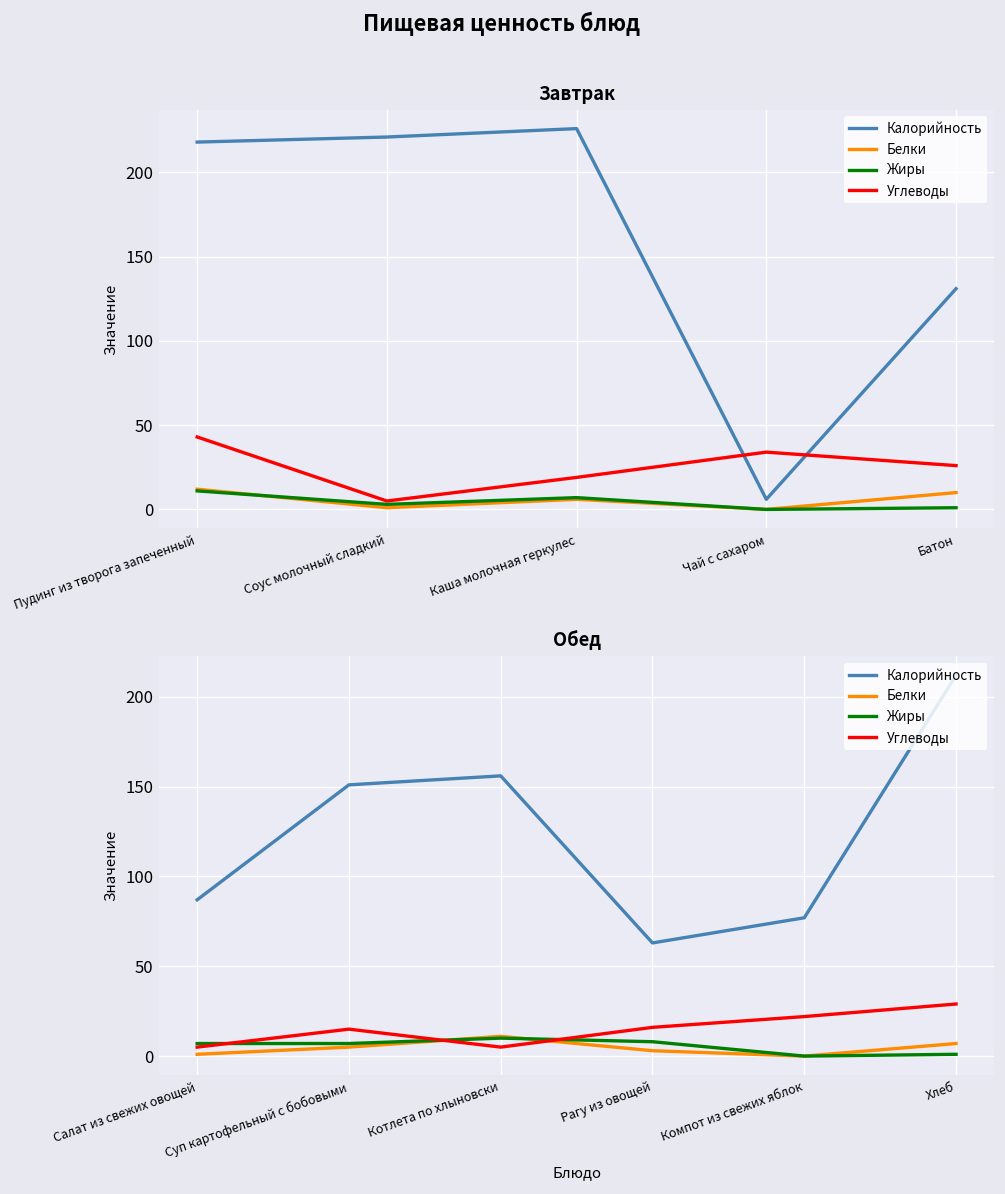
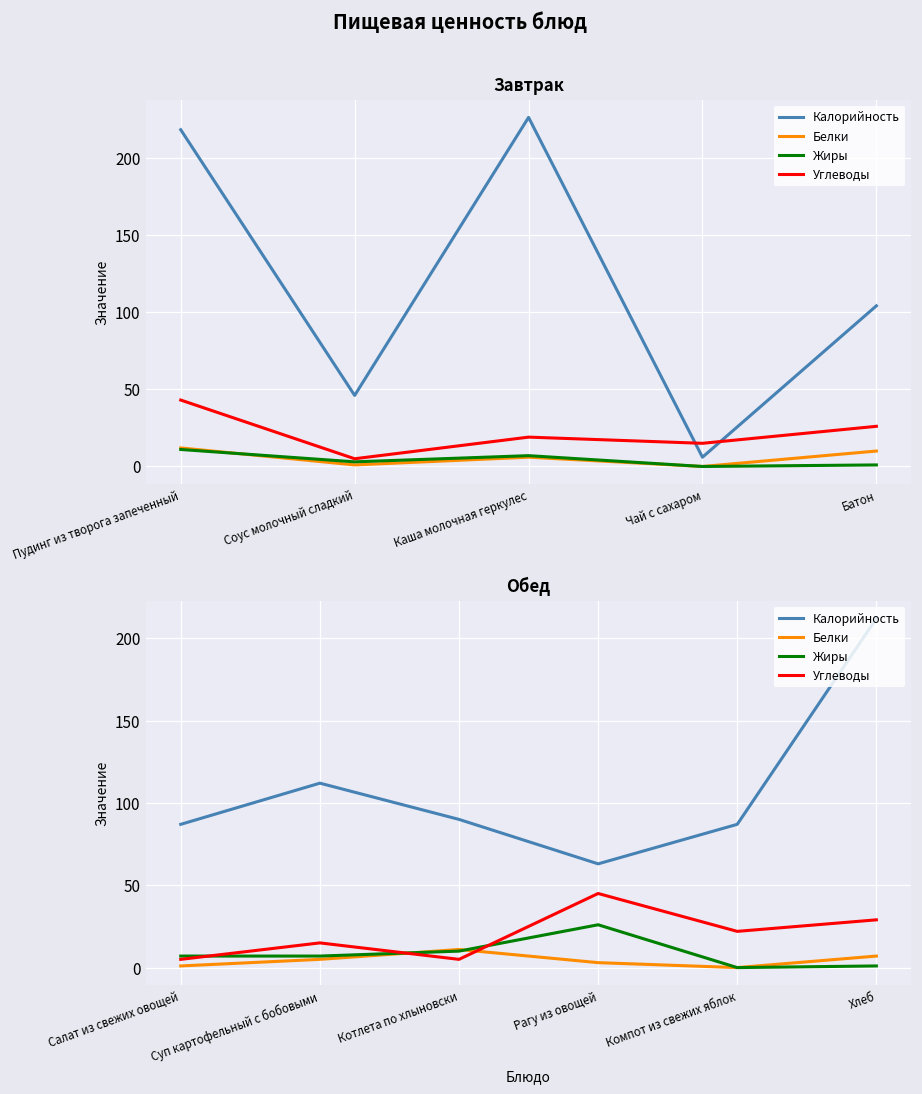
  {
    "Завтрак": {
      "Калорийность": {
        "Пудинг из творога запеченный": 218,
-       "Соус молочный сладкий": 221,
+       "Соус молочный сладкий": 46,
        "Каша молочная геркулес": 226,
        "Чай с сахаром": 6,
-       "Батон": 131
+       "Батон": 104
      },
      "Белки": {
        "Соус молочный сладкий": 1,
        "Батон": 10
      },
      "Жиры": {
        "Соус молочный сладкий": 3,
        "Батон": 1
      },
      "Углеводы": {
        "Пудинг из творога запеченный": 43,
        "Соус молочный сладкий": 5,
        "Каша молочная геркулес": 19,
-       "Чай с сахаром": 34,
+       "Чай с сахаром": 15,
        "Батон": 26
      }
    },
    "Обед": {
      "Калорийность": {
        "Салат из свежих овощей": 87,
-       "Суп картофельный с бобовыми": 151,
-       "Котлета по хлыновски": 156,
+       "Суп картофельный с бобовыми": 112,
+       "Котлета по хлыновски": 90,
        "Рагу из овощей": 63,
-       "Компот из свежих яблок": 77
+       "Компот из свежих яблок": 87
      },
      "Белки": {
        "Салат из свежих овощей": 1,
        "Суп картофельный с бобовыми": 5,
        "Рагу из овощей": 3,
        "Хлеб": 7
      },
      "Жиры": {
        "Салат из свежих овощей": 7,
        "Суп картофельный с бобовыми": 7,
-       "Рагу из овощей": 8,
+       "Рагу из овощей": 26,
        "Хлеб": 1
      },
      "Углеводы": {
        "Салат из свежих овощей": 5,
        "Суп картофельный с бобовыми": 15,
        "Котлета по хлыновски": 5,
-       "Рагу из овощей": 16,
+       "Рагу из овощей": 45,
        "Компот из свежих яблок": 22,
        "Хлеб": 29
      }
    }
  }
